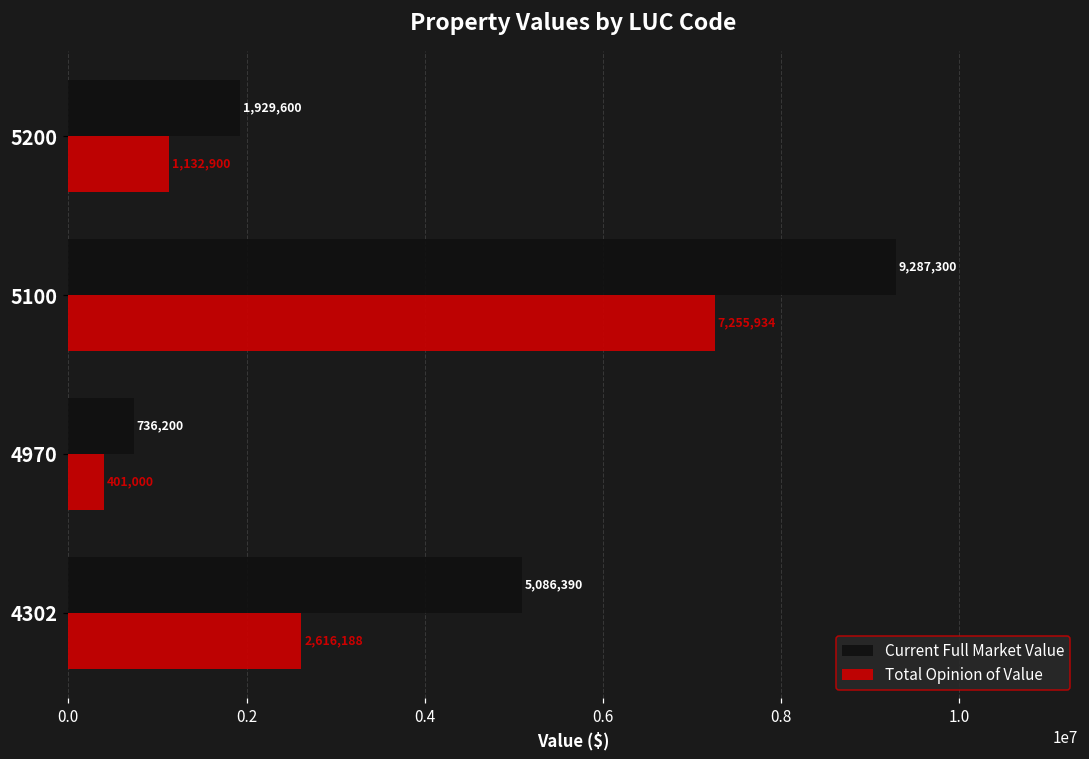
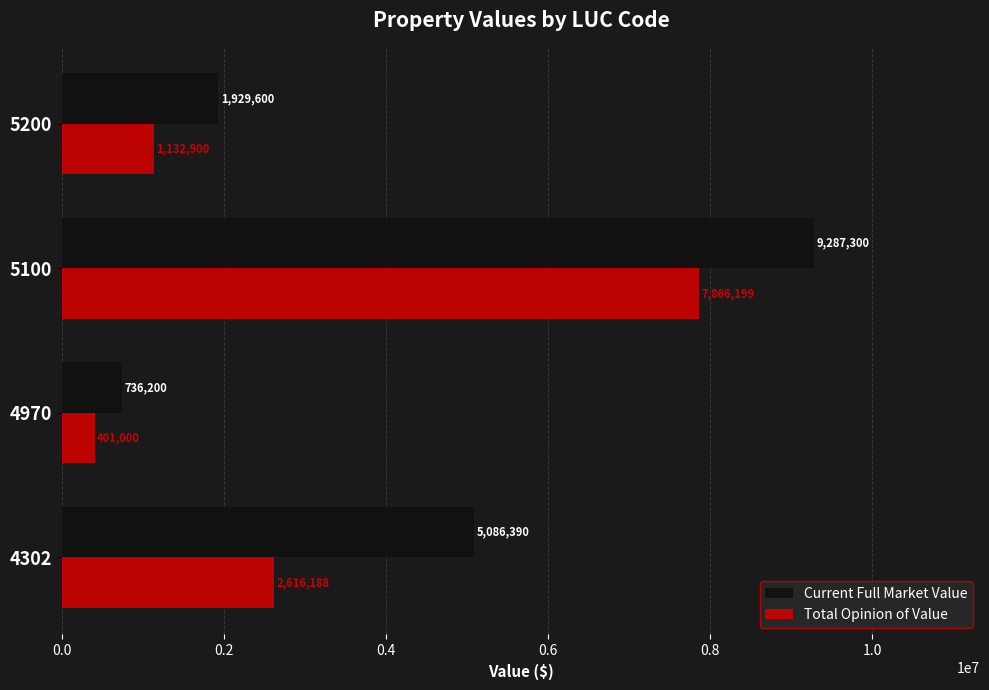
  {
    "Current Full Market Value": {
      "5200": "1,929,600",
      "5100": "9,287,300",
      "4970": "736,200",
      "4302": "5,086,390"
    },
    "Total Opinion of Value": {
      "5200": "1,132,900",
-     "5100": "7,255,934",
+     "5100": "7,866,199",
      "4970": "401,000",
      "4302": "2,616,188"
    }
  }
